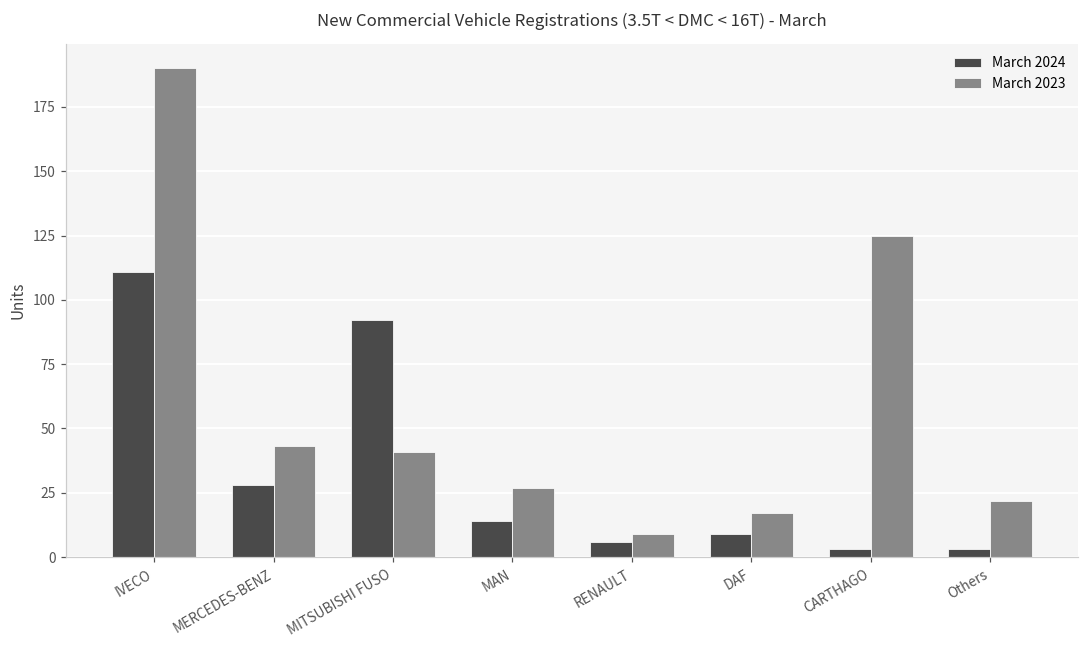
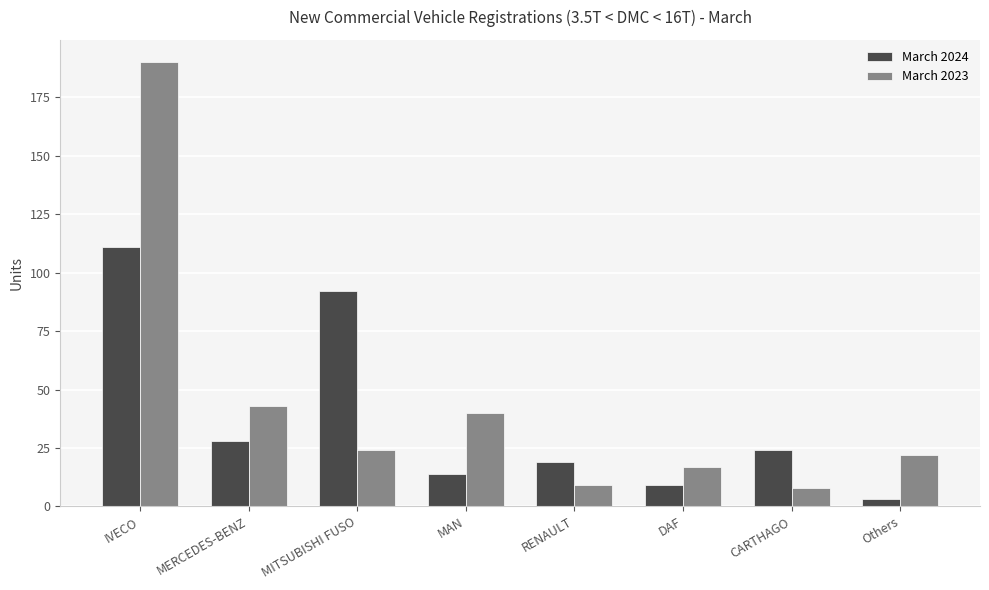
  {
    "March 2024": {
      "IVECO": 111,
      "MERCEDES-BENZ": 28,
      "MITSUBISHI FUSO": 92,
      "MAN": 14,
-     "RENAULT": 6,
+     "RENAULT": 19,
      "DAF": 9,
-     "CARTHAGO": 3,
+     "CARTHAGO": 24,
      "Others": 3
    },
    "March 2023": {
      "IVECO": 190,
      "MERCEDES-BENZ": 43,
-     "MITSUBISHI FUSO": 41,
-     "MAN": 27,
+     "MITSUBISHI FUSO": 24,
+     "MAN": 40,
      "RENAULT": 9,
      "DAF": 17,
-     "CARTHAGO": 125,
+     "CARTHAGO": 8,
      "Others": 22
    }
  }
